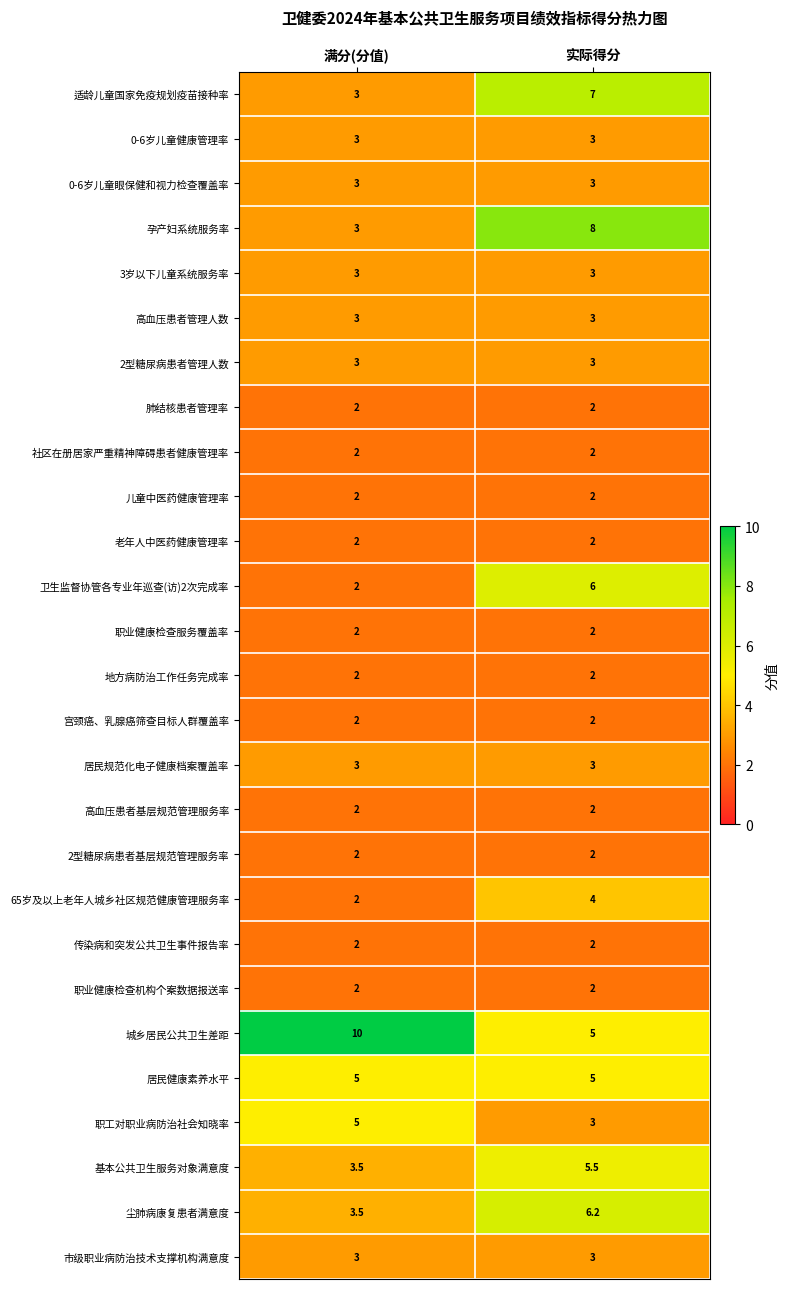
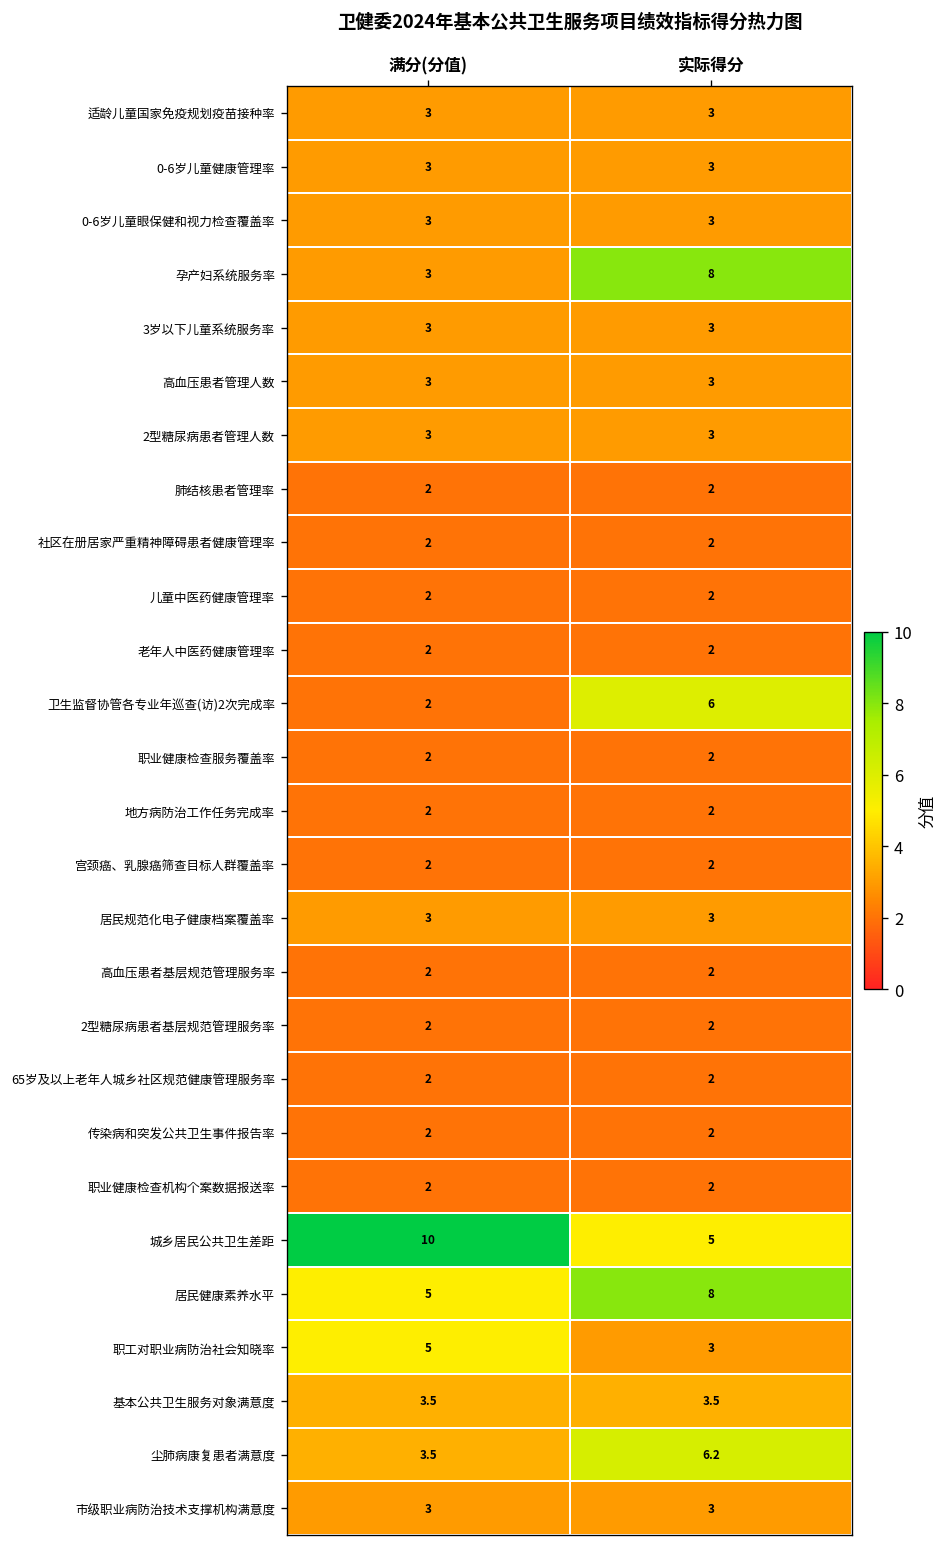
  {
    "适龄儿童国家免疫规划疫苗接种率": {
      "满分(分值)": 3,
-     "实际得分": 7
+     "实际得分": 3
    },
    "0-6岁儿童健康管理率": {
      "满分(分值)": 3,
      "实际得分": 3
    },
    "0-6岁儿童眼保健和视力检查覆盖率": {
      "满分(分值)": 3,
      "实际得分": 3
    },
    "孕产妇系统服务率": {
      "满分(分值)": 3,
      "实际得分": 8
    },
    "3岁以下儿童系统服务率": {
      "满分(分值)": 3,
      "实际得分": 3
    },
    "高血压患者管理人数": {
      "满分(分值)": 3,
      "实际得分": 3
    },
    "2型糖尿病患者管理人数": {
      "满分(分值)": 3,
      "实际得分": 3
    },
    "肺结核患者管理率": {
      "满分(分值)": 2,
      "实际得分": 2
    },
    "社区在册居家严重精神障碍患者健康管理率": {
      "满分(分值)": 2,
      "实际得分": 2
    },
    "儿童中医药健康管理率": {
      "满分(分值)": 2,
      "实际得分": 2
    },
    "老年人中医药健康管理率": {
      "满分(分值)": 2,
      "实际得分": 2
    },
    "卫生监督协管各专业年巡查(访)2次完成率": {
      "满分(分值)": 2,
      "实际得分": 6
    },
    "职业健康检查服务覆盖率": {
      "满分(分值)": 2,
      "实际得分": 2
    },
    "地方病防治工作任务完成率": {
      "满分(分值)": 2,
      "实际得分": 2
    },
    "宫颈癌、乳腺癌筛查目标人群覆盖率": {
      "满分(分值)": 2,
      "实际得分": 2
    },
    "居民规范化电子健康档案覆盖率": {
      "满分(分值)": 3,
      "实际得分": 3
    },
    "高血压患者基层规范管理服务率": {
      "满分(分值)": 2,
      "实际得分": 2
    },
    "2型糖尿病患者基层规范管理服务率": {
      "满分(分值)": 2,
      "实际得分": 2
    },
    "65岁及以上老年人城乡社区规范健康管理服务率": {
      "满分(分值)": 2,
-     "实际得分": 4
+     "实际得分": 2
    },
    "传染病和突发公共卫生事件报告率": {
      "满分(分值)": 2,
      "实际得分": 2
    },
    "职业健康检查机构个案数据报送率": {
      "满分(分值)": 2,
      "实际得分": 2
    },
    "城乡居民公共卫生差距": {
      "满分(分值)": 10,
      "实际得分": 5
    },
    "居民健康素养水平": {
      "满分(分值)": 5,
-     "实际得分": 5
+     "实际得分": 8
    },
    "职工对职业病防治社会知晓率": {
      "满分(分值)": 5,
      "实际得分": 3
    },
    "基本公共卫生服务对象满意度": {
      "满分(分值)": 3.5,
-     "实际得分": 5.5
+     "实际得分": 3.5
    },
    "尘肺病康复患者满意度": {
      "满分(分值)": 3.5,
      "实际得分": 6.2
    },
    "市级职业病防治技术支撑机构满意度": {
      "满分(分值)": 3,
      "实际得分": 3
    }
  }
